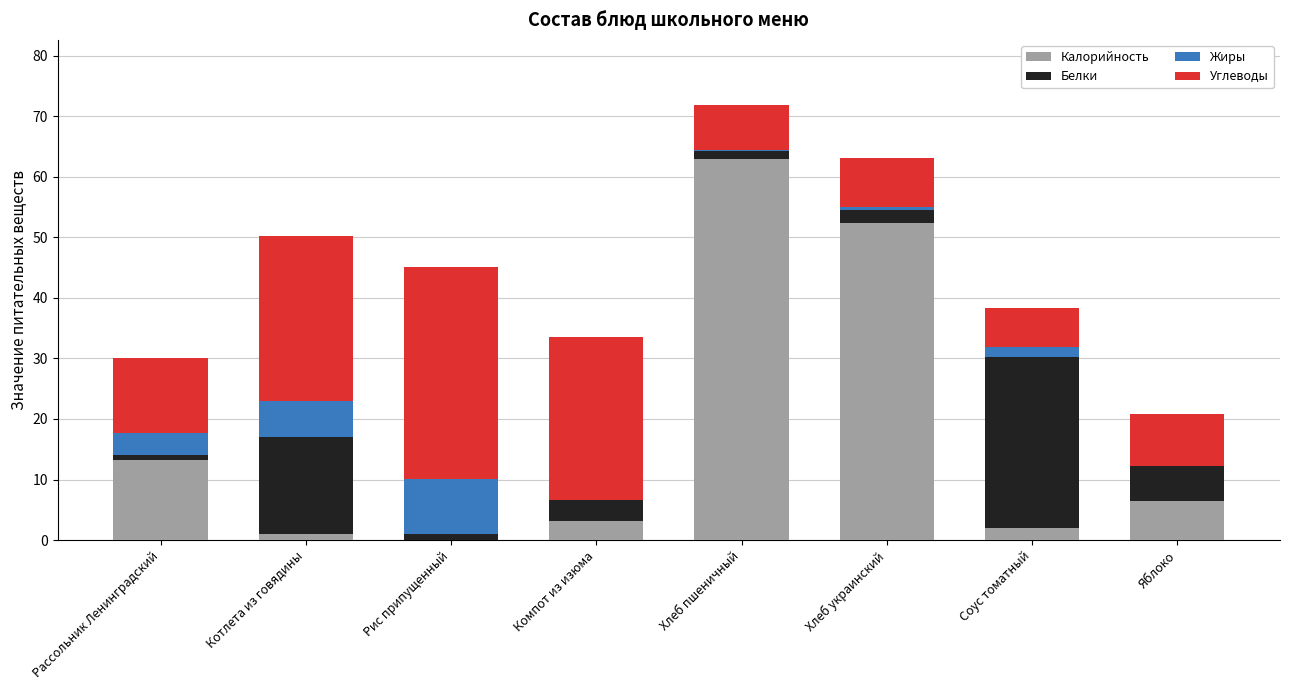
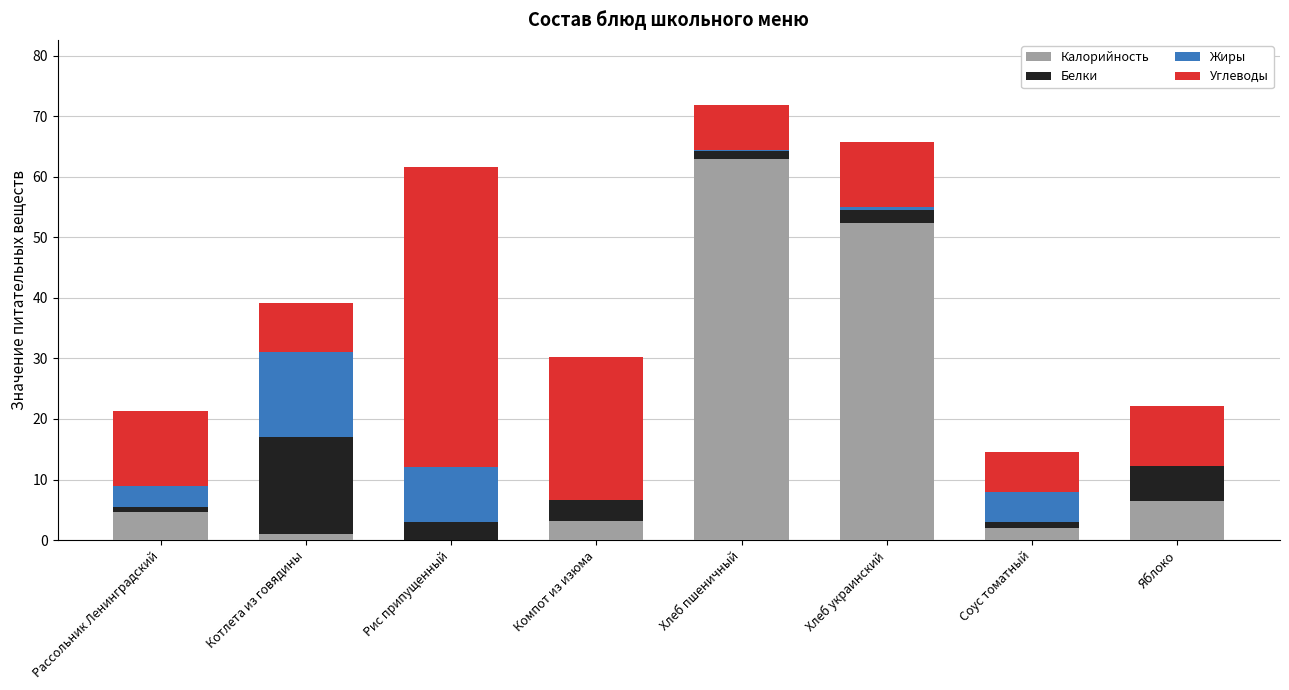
  {
    "Калорийность": {
-     "Рассольник Ленинградский": 13,
+     "Рассольник Ленинградский": 5,
      "Котлета из говядины": 1,
      "Рис припущенный": 0,
      "Компот из изюма": 3,
      "Хлеб пшеничный": 63,
      "Хлеб украинский": 52,
      "Соус томатный": 2,
      "Яблоко": 7
    },
    "Белки": {
      "Рассольник Ленинградский": 1,
      "Котлета из говядины": 16,
-     "Рис припущенный": 1,
+     "Рис припущенный": 3,
      "Компот из изюма": 3,
      "Хлеб пшеничный": 1,
      "Хлеб украинский": 2,
-     "Соус томатный": 28,
+     "Соус томатный": 1,
      "Яблоко": 6
    },
    "Жиры": {
      "Рассольник Ленинградский": 4,
-     "Котлета из говядины": 6,
+     "Котлета из говядины": 14,
      "Рис припущенный": 9,
      "Компот из изюма": 0,
-     "Соус томатный": 2,
+     "Соус томатный": 5,
      "Яблоко": 0
    },
    "Углеводы": {
      "Рассольник Ленинградский": 12,
-     "Котлета из говядины": 27,
-     "Рис припущенный": 35,
-     "Компот из изюма": 27,
+     "Котлета из говядины": 8,
+     "Рис припущенный": 50,
+     "Компот из изюма": 24,
      "Хлеб пшеничный": 7,
-     "Хлеб украинский": 8,
+     "Хлеб украинский": 11,
      "Соус томатный": 7,
-     "Яблоко": 9
+     "Яблоко": 10
    }
  }
